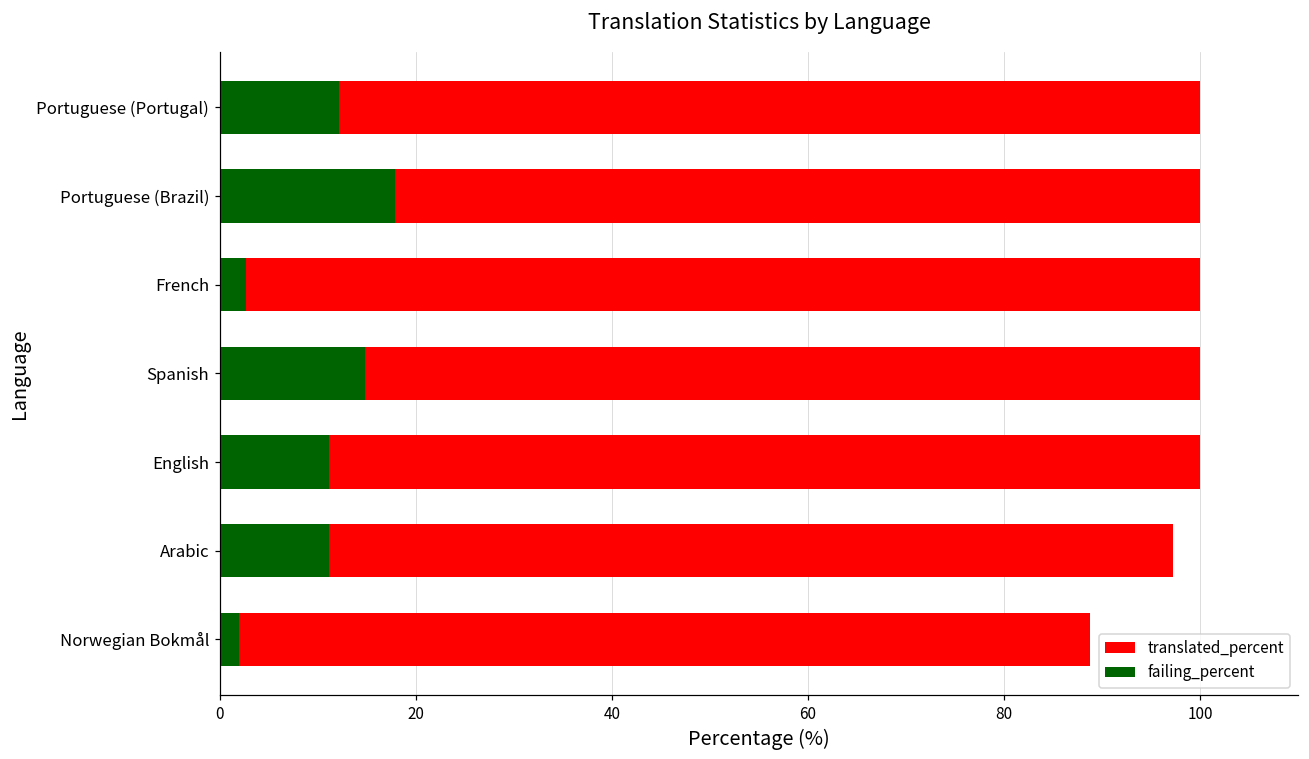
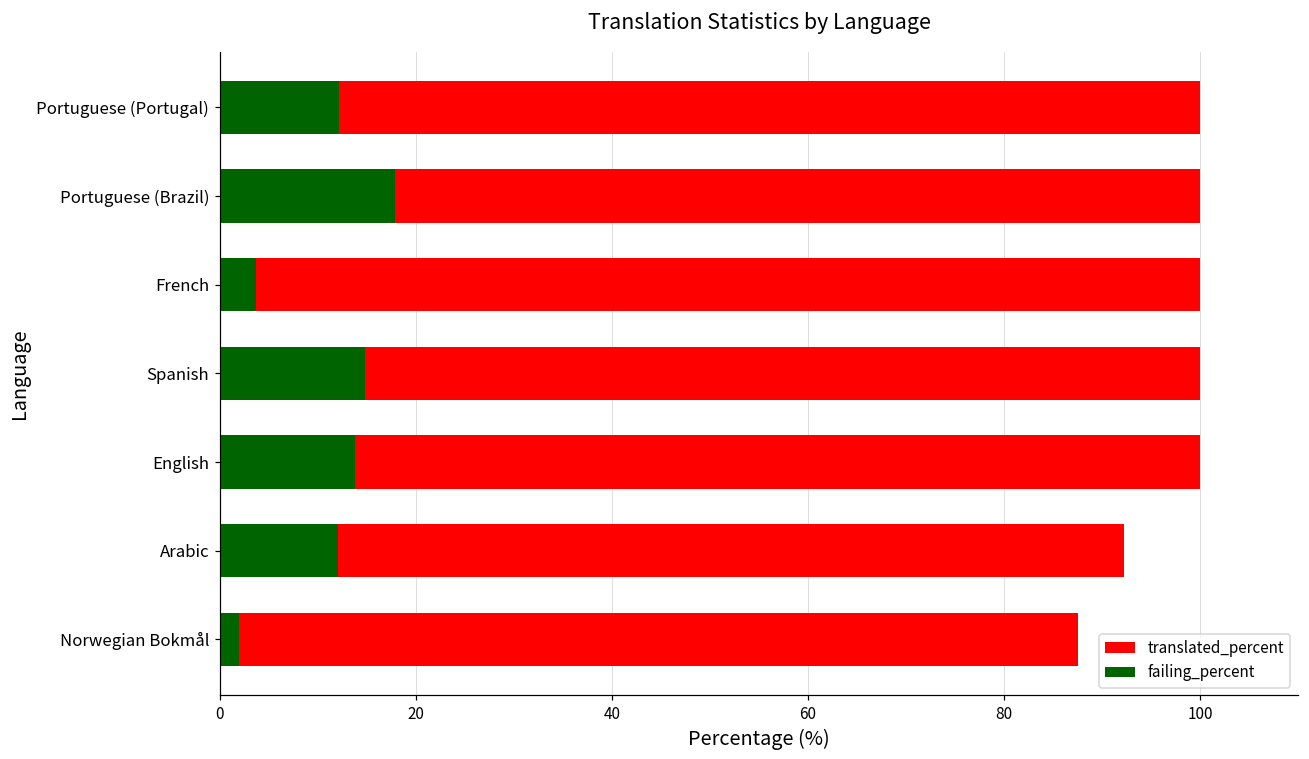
  {
    "translated_percent": {
      "Portuguese (Portugal)": 100,
      "Portuguese (Brazil)": 100,
      "French": 100,
      "Spanish": 100,
      "English": 100,
-     "Arabic": 97,
-     "Norwegian Bokmål": 89
+     "Arabic": 92,
+     "Norwegian Bokmål": 88
    },
    "failing_percent": {
-     "French": 3,
-     "English": 11,
-     "Arabic": 11
+     "French": 4,
+     "English": 14,
+     "Arabic": 12
    }
  }
